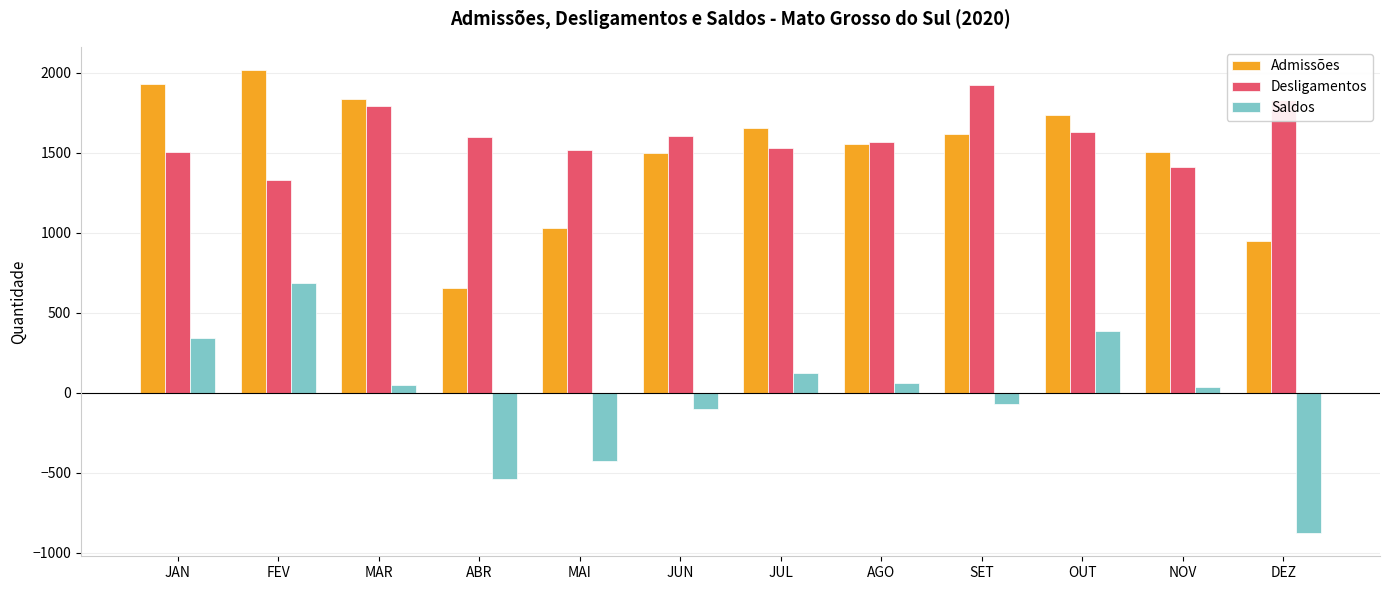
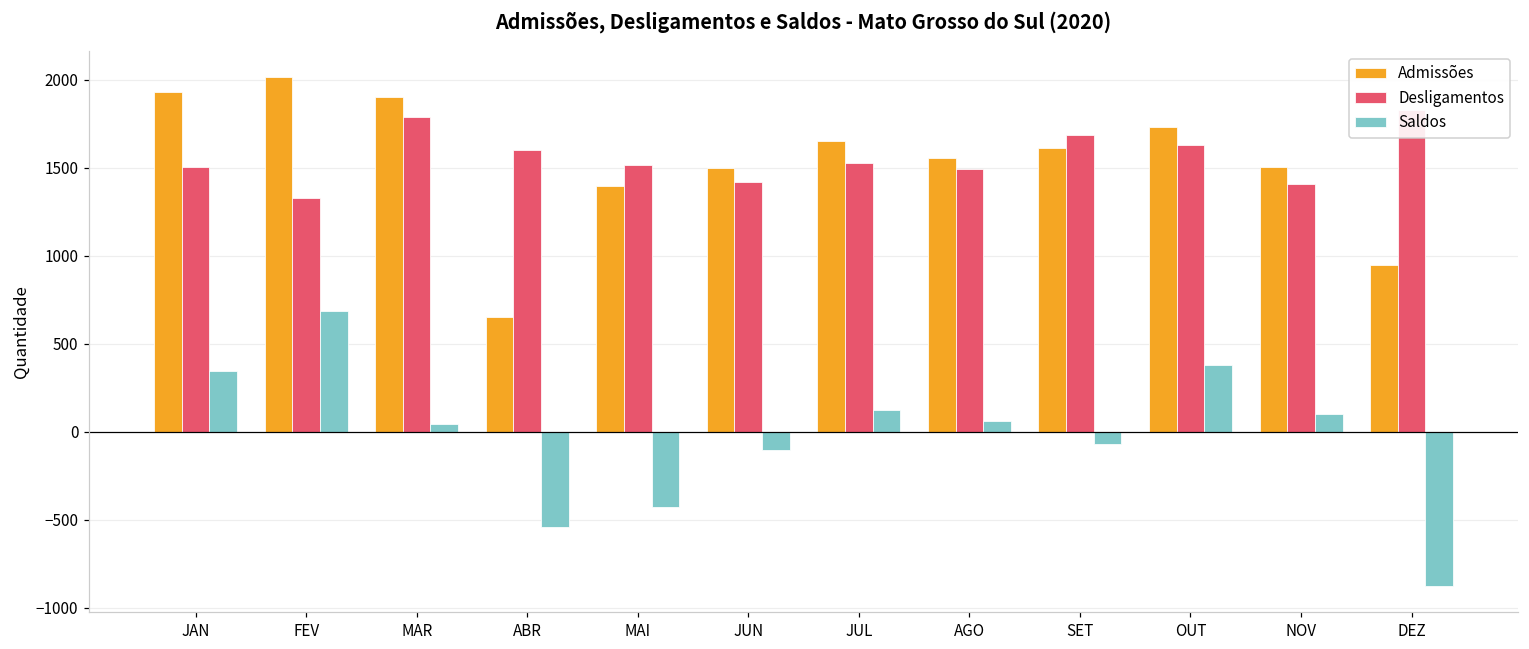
  {
    "Admissões": {
      "JAN": 1930,
      "FEV": 2020,
-     "MAR": 1840,
+     "MAR": 1910,
      "ABR": 650,
-     "MAI": 1030,
+     "MAI": 1400,
      "JUN": 1500,
      "JUL": 1650,
      "AGO": 1560,
      "SET": 1620,
      "OUT": 1730,
      "NOV": 1500,
      "DEZ": 950
    },
    "Desligamentos": {
      "JAN": 1510,
      "FEV": 1330,
      "MAR": 1790,
      "ABR": 1600,
      "MAI": 1520,
-     "JUN": 1600,
+     "JUN": 1420,
      "JUL": 1530,
-     "AGO": 1570,
-     "SET": 1920,
+     "AGO": 1500,
+     "SET": 1690,
      "OUT": 1630,
      "NOV": 1410
    },
    "Saldos": {
      "JAN": 340,
      "FEV": 690,
      "MAR": 50,
      "ABR": -540,
      "MAI": -430,
      "JUN": -100,
      "JUL": 130,
      "AGO": 60,
      "SET": -70,
      "OUT": 380,
-     "NOV": 40,
+     "NOV": 100,
      "DEZ": -880
    }
  }
